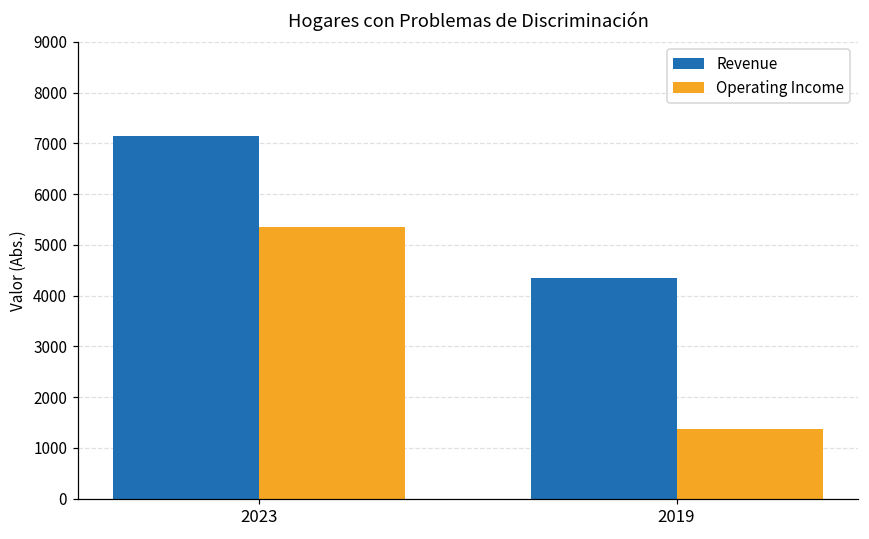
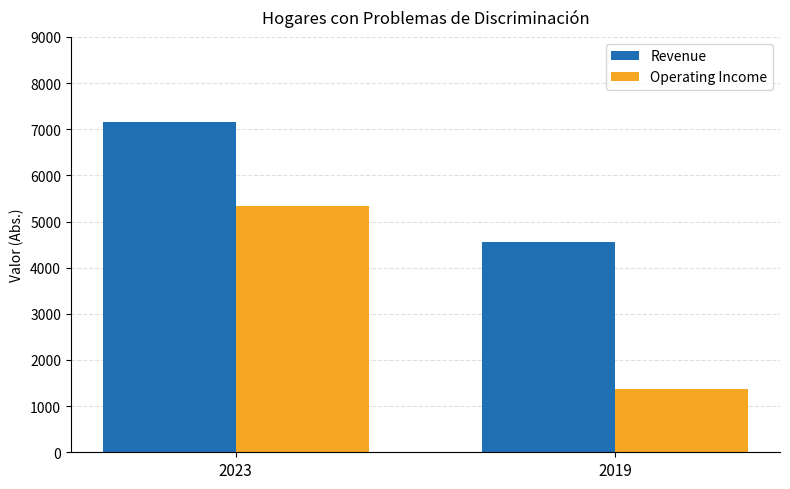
  {
    "Revenue": {
      "2023": 7100,
-     "2019": 4300
+     "2019": 4600
    },
    "Operating Income": {
      "2023": 5300,
      "2019": 1400
    }
  }
